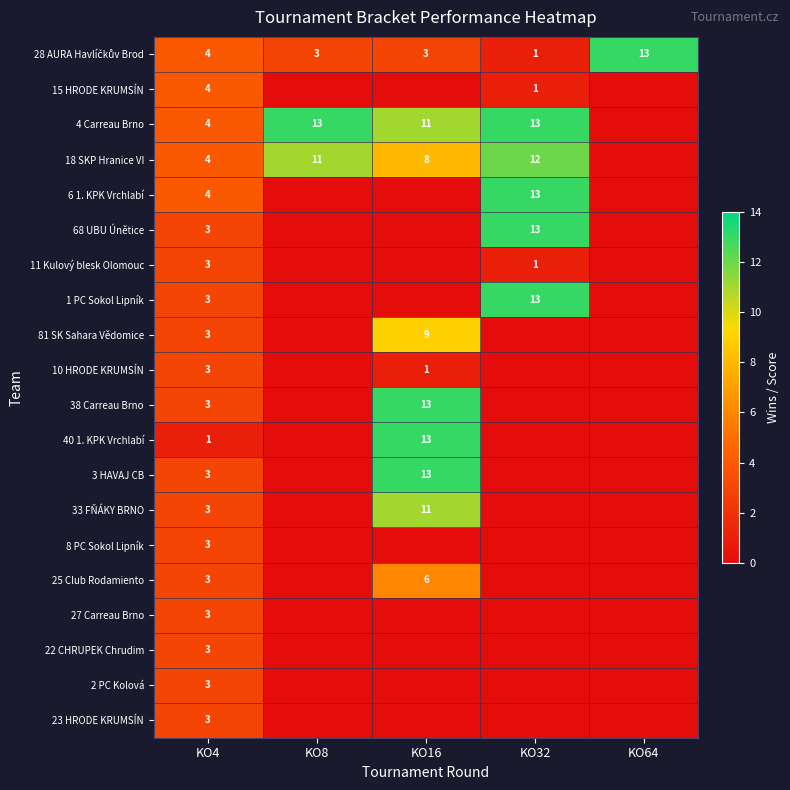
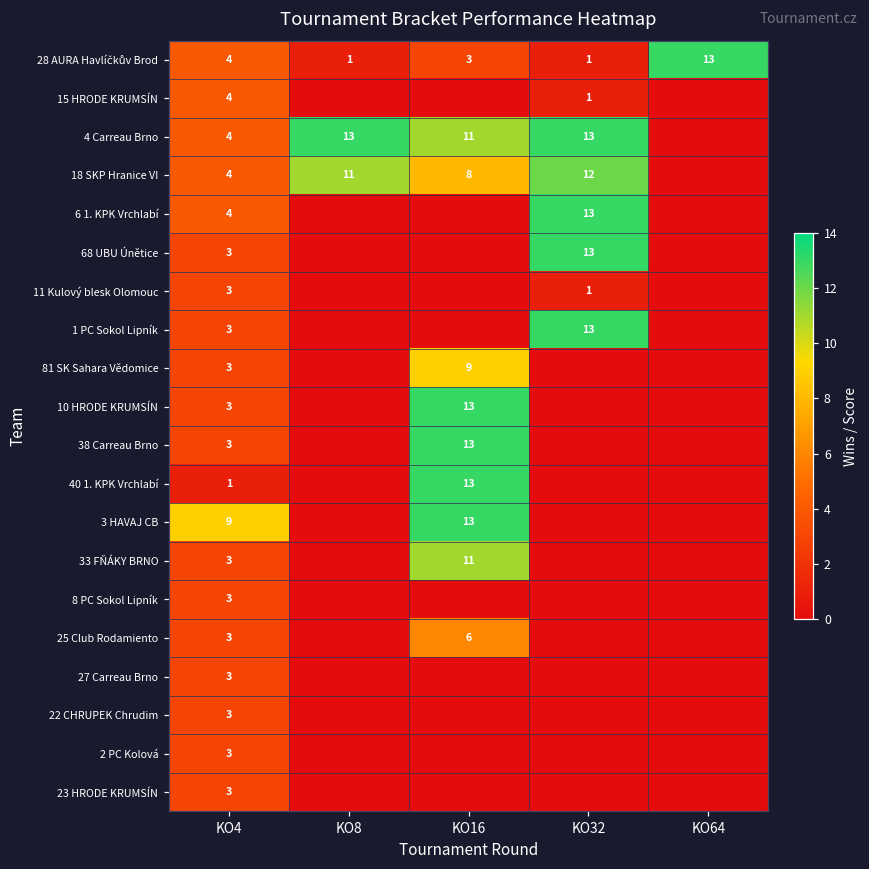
  {
    "28 AURA Havlíčkův Brod": {
      "KO4": 4,
-     "KO8": 3,
+     "KO8": 1,
      "KO16": 3,
      "KO32": 1,
      "KO64": 13
    },
    "15 HRODE KRUMSÍN": {
      "KO4": 4,
      "KO32": 1
    },
    "4 Carreau Brno": {
      "KO4": 4,
      "KO8": 13,
      "KO16": 11,
      "KO32": 13
    },
    "18 SKP Hranice VI": {
      "KO4": 4,
      "KO8": 11,
      "KO16": 8,
      "KO32": 12
    },
    "6 1. KPK Vrchlabí": {
      "KO4": 4,
      "KO32": 13
    },
    "68 UBU Únětice": {
      "KO4": 3,
      "KO32": 13
    },
    "11 Kulový blesk Olomouc": {
      "KO4": 3,
      "KO32": 1
    },
    "1 PC Sokol Lipník": {
      "KO4": 3,
      "KO32": 13
    },
    "81 SK Sahara Vědomice": {
      "KO4": 3,
      "KO16": 9
    },
    "10 HRODE KRUMSÍN": {
      "KO4": 3,
-     "KO16": 1
+     "KO16": 13
    },
    "38 Carreau Brno": {
      "KO4": 3,
      "KO16": 13
    },
    "40 1. KPK Vrchlabí": {
      "KO4": 1,
      "KO16": 13
    },
    "3 HAVAJ CB": {
-     "KO4": 3,
+     "KO4": 9,
      "KO16": 13
    },
    "33 FŇÁKY BRNO": {
      "KO4": 3,
      "KO16": 11
    },
    "8 PC Sokol Lipník": {
      "KO4": 3
    },
    "25 Club Rodamiento": {
      "KO4": 3,
      "KO16": 6
    },
    "27 Carreau Brno": {
      "KO4": 3
    },
    "22 CHRUPEK Chrudim": {
      "KO4": 3
    },
    "2 PC Kolová": {
      "KO4": 3
    },
    "23 HRODE KRUMSÍN": {
      "KO4": 3
    }
  }
